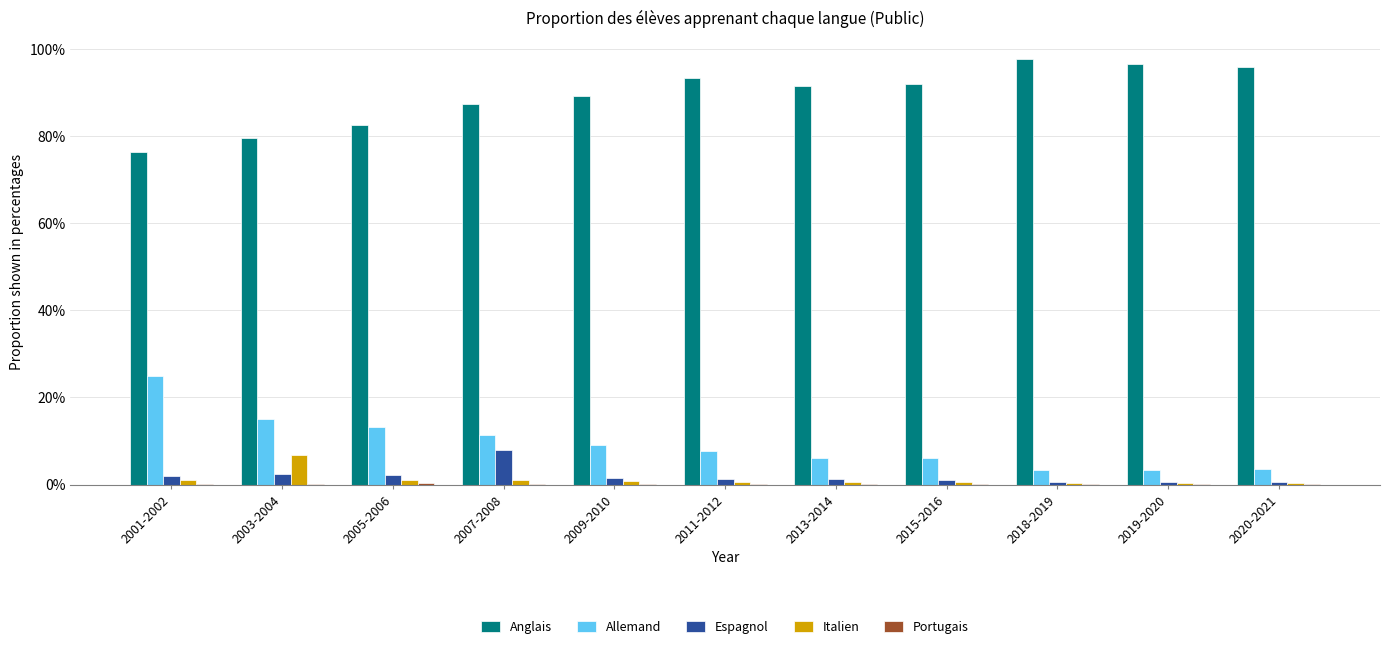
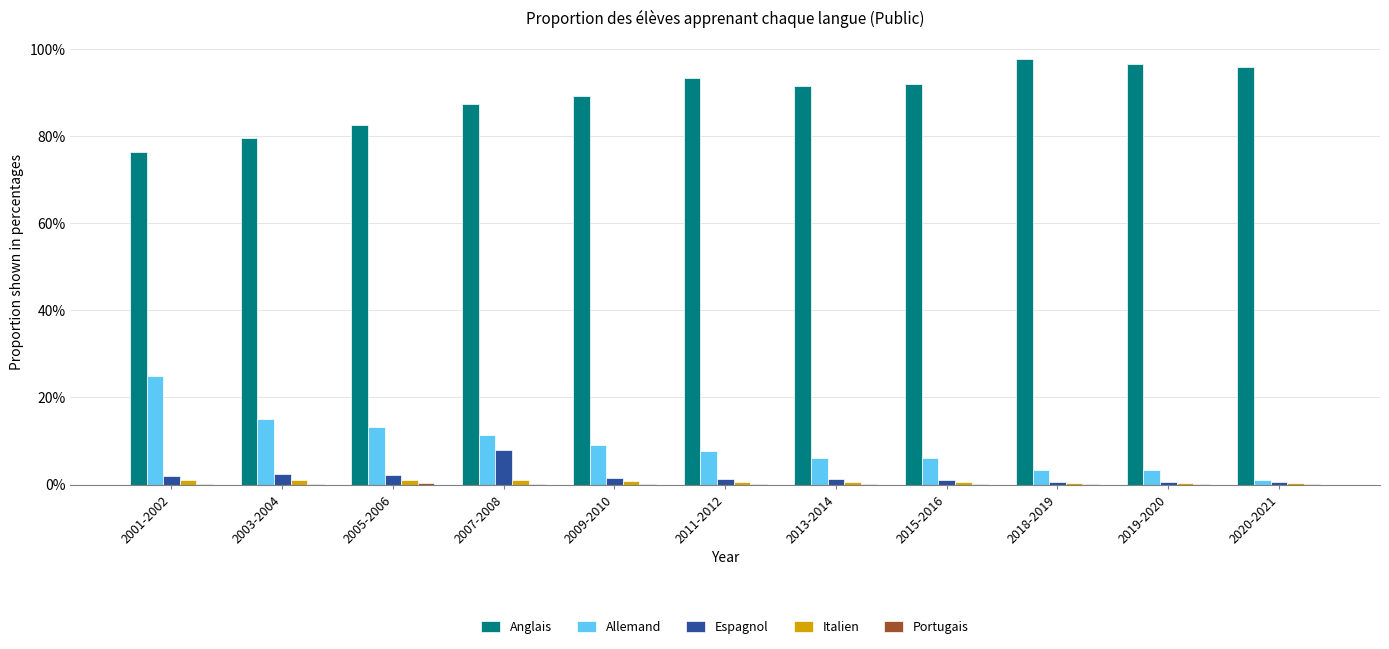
  {
    "Anglais": {
      "2001-2002": "76%",
      "2003-2004": "80%",
      "2005-2006": "83%",
      "2007-2008": "87%",
      "2009-2010": "89%",
      "2011-2012": "93%",
      "2013-2014": "91%",
      "2015-2016": "92%",
      "2018-2019": "98%",
      "2019-2020": "96%",
      "2020-2021": "96%"
    },
    "Allemand": {
      "2001-2002": "25%",
      "2003-2004": "15%",
      "2005-2006": "13%",
      "2007-2008": "11%",
      "2009-2010": "9%",
      "2011-2012": "8%",
      "2013-2014": "6%",
      "2015-2016": "6%",
      "2018-2019": "3%",
      "2019-2020": "3%",
-     "2020-2021": "4%"
+     "2020-2021": "1%"
    },
    "Espagnol": {
      "2001-2002": "2%",
      "2003-2004": "2%",
      "2005-2006": "2%",
      "2007-2008": "8%",
      "2009-2010": "2%",
      "2011-2012": "1%",
      "2013-2014": "1%",
      "2015-2016": "1%"
    },
    "Italien": {
      "2001-2002": "1%",
-     "2003-2004": "7%",
+     "2003-2004": "1%",
      "2005-2006": "1%",
      "2007-2008": "1%",
      "2009-2010": "1%",
      "2011-2012": "1%",
      "2013-2014": "1%",
      "2015-2016": "1%"
    }
  }
